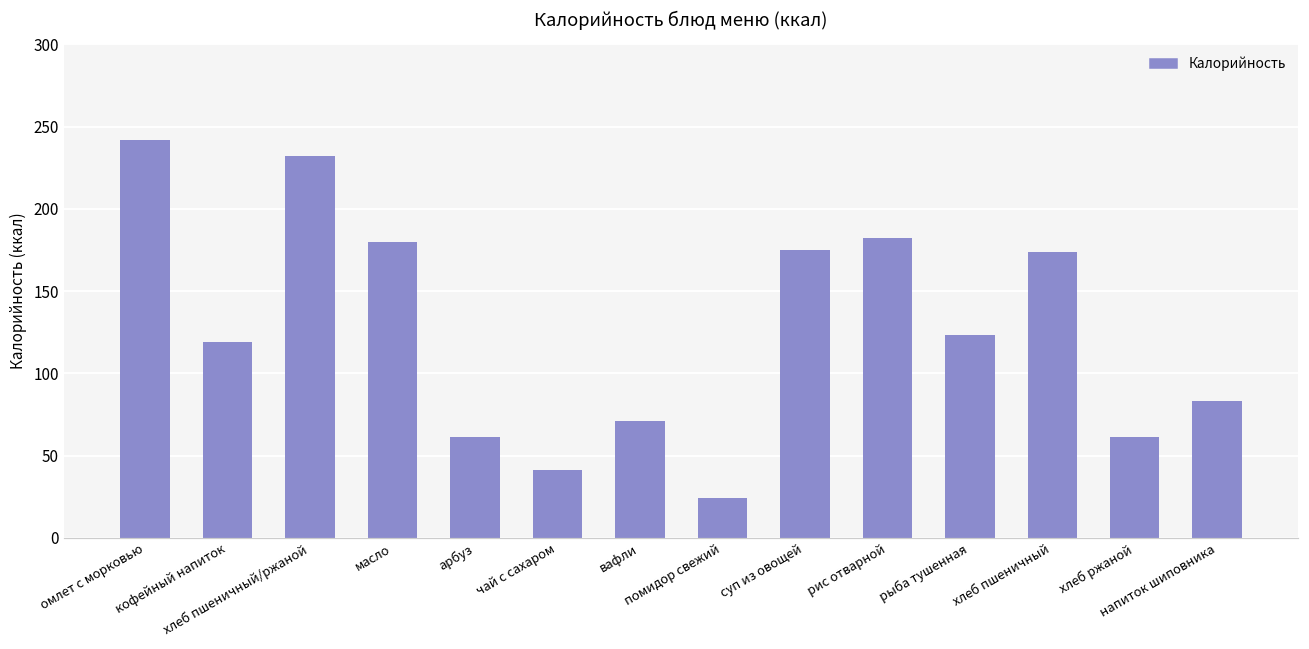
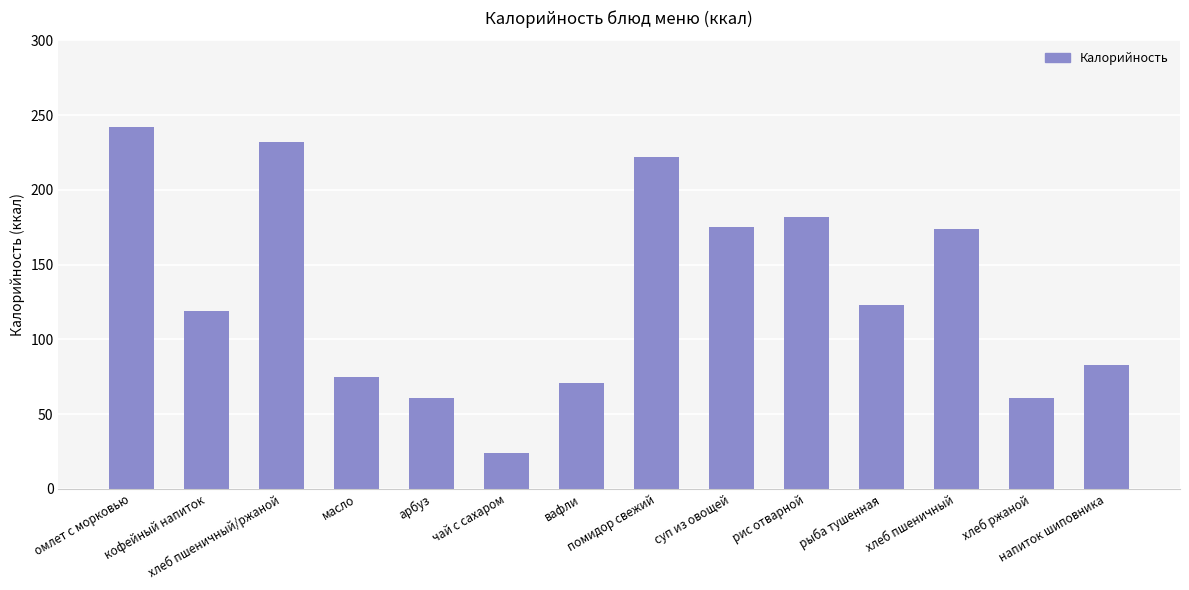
  {
    "омлет с морковью": 242,
    "кофейный напиток": 119,
    "хлеб пшеничный/ржаной": 232,
-   "масло": 180,
+   "масло": 75,
    "арбуз": 61,
-   "чай с сахаром": 41,
+   "чай с сахаром": 24,
    "вафли": 71,
-   "помидор свежий": 24,
+   "помидор свежий": 222,
    "суп из овощей": 175,
    "рис отварной": 182,
    "рыба тушенная": 123,
    "хлеб пшеничный": 174,
    "хлеб ржаной": 61,
    "напиток шиповника": 83
  }
